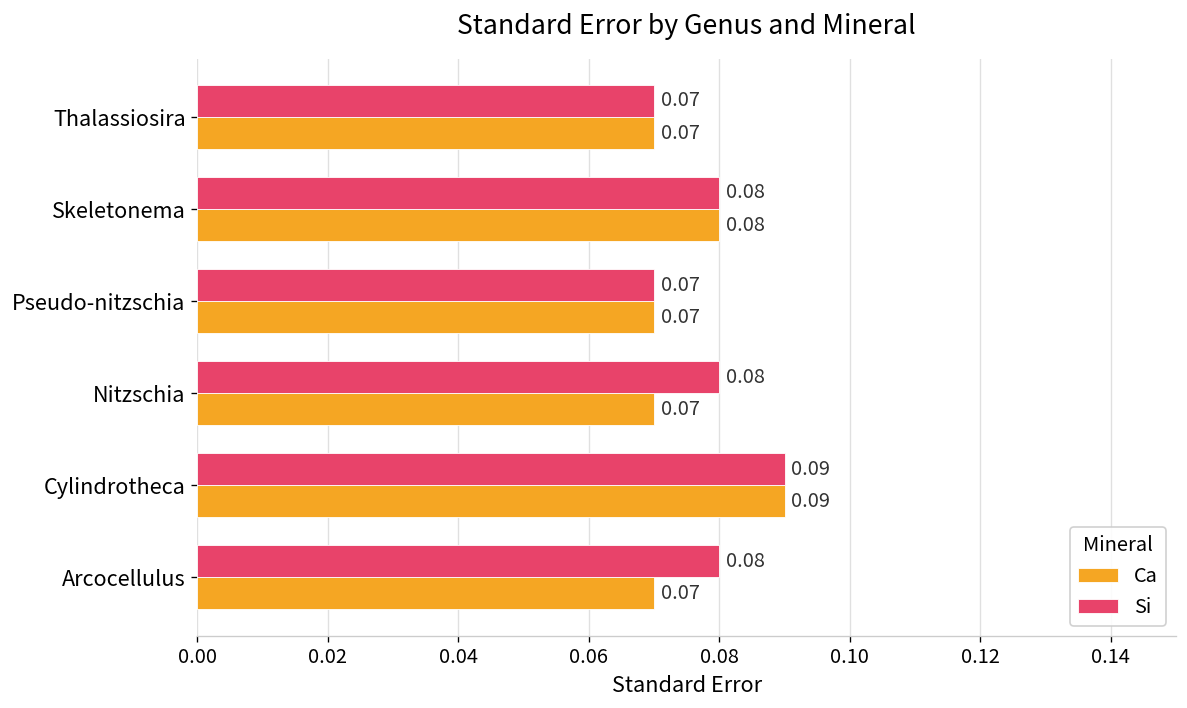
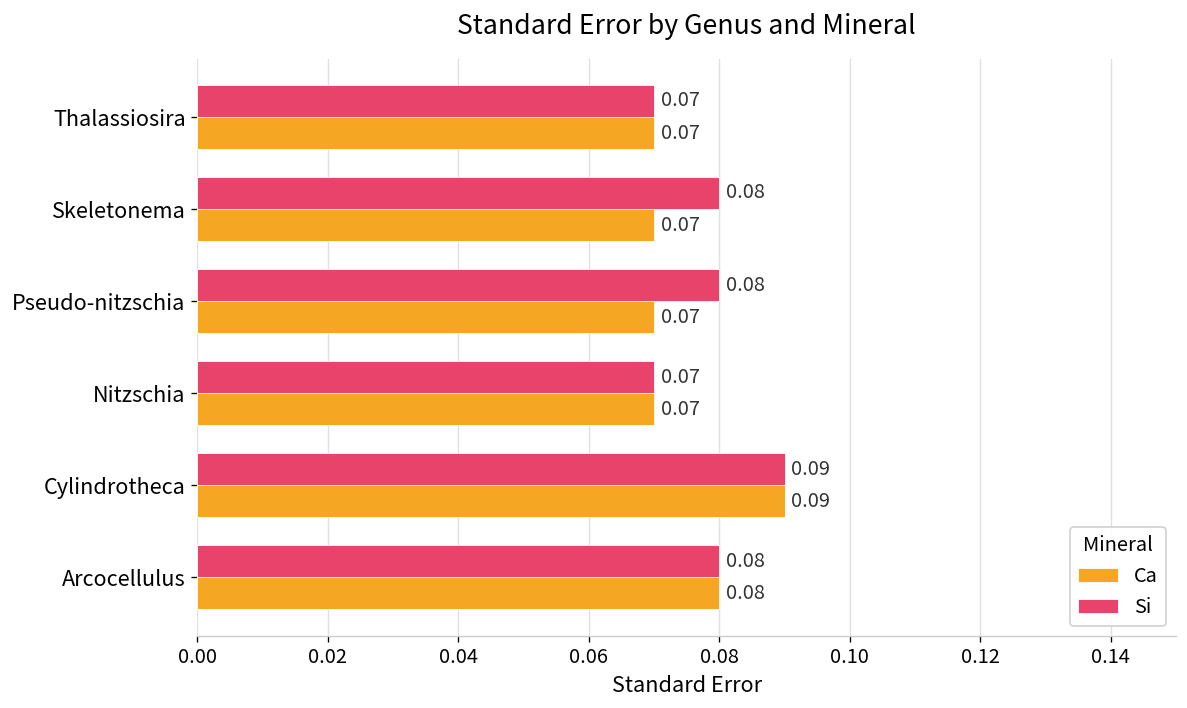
  {
    "Ca": {
      "Thalassiosira": 0.07,
-     "Skeletonema": 0.08,
+     "Skeletonema": 0.07,
      "Pseudo-nitzschia": 0.07,
      "Nitzschia": 0.07,
      "Cylindrotheca": 0.09,
-     "Arcocellulus": 0.07
+     "Arcocellulus": 0.08
    },
    "Si": {
      "Thalassiosira": 0.07,
      "Skeletonema": 0.08,
-     "Pseudo-nitzschia": 0.07,
-     "Nitzschia": 0.08,
+     "Pseudo-nitzschia": 0.08,
+     "Nitzschia": 0.07,
      "Cylindrotheca": 0.09,
      "Arcocellulus": 0.08
    }
  }
